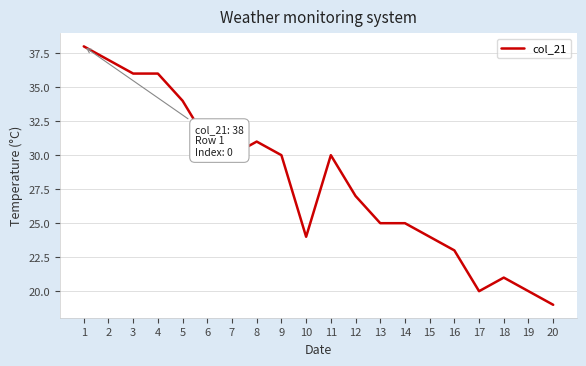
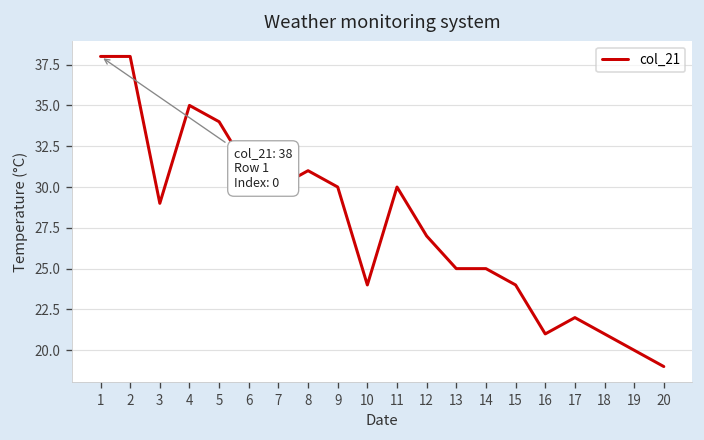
  {
    "1": 38,
-   "2": 37,
-   "3": 36,
-   "4": 36,
+   "2": 38,
+   "3": 29,
+   "4": 35,
    "8": 31,
    "9": 30,
    "10": 24,
    "11": 30,
    "12": 27,
    "13": 25,
    "14": 25,
    "15": 24,
-   "16": 23,
-   "17": 20,
+   "16": 21,
+   "17": 22,
    "18": 21,
    "19": 20,
    "20": 19
  }
